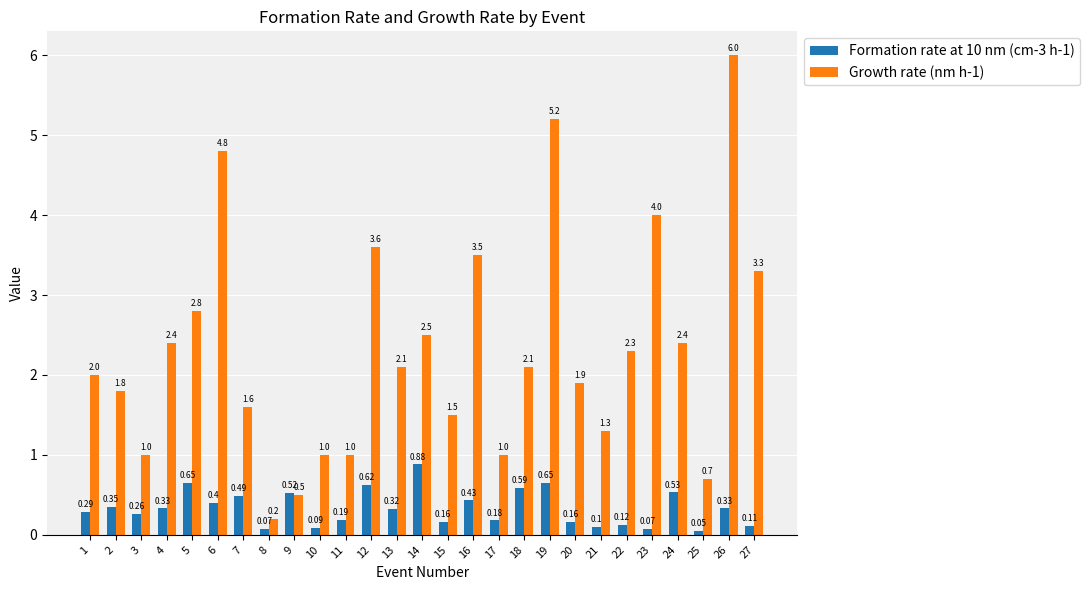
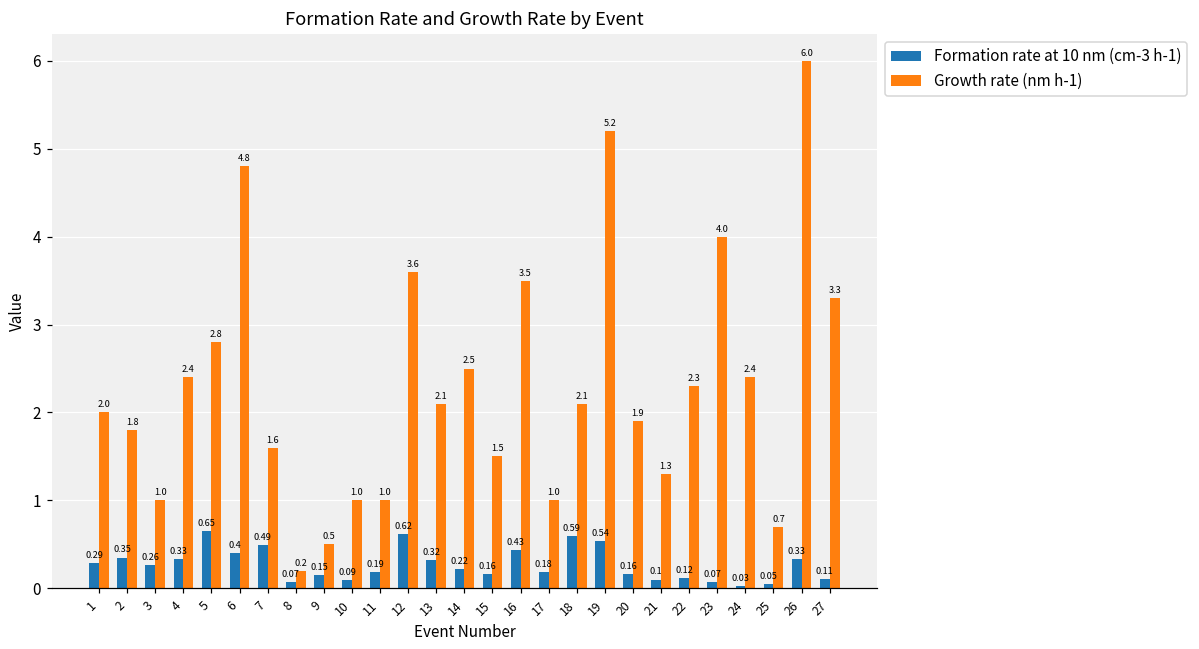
  {
    "Formation rate at 10 nm (cm-3 h-1)": {
      "1": 0.29,
      "2": 0.35,
      "3": 0.26,
      "4": 0.33,
      "5": 0.65,
      "6": 0.4,
      "7": 0.49,
      "8": 0.07,
-     "9": 0.52,
+     "9": 0.15,
      "10": 0.09,
      "11": 0.19,
      "12": 0.62,
      "13": 0.32,
-     "14": 0.88,
+     "14": 0.22,
      "15": 0.16,
      "16": 0.43,
      "17": 0.18,
      "18": 0.59,
-     "19": 0.65,
+     "19": 0.54,
      "20": 0.16,
      "21": 0.1,
      "22": 0.12,
      "23": 0.07,
-     "24": 0.53,
+     "24": 0.03,
      "25": 0.05,
      "26": 0.33,
      "27": 0.11
    },
    "Growth rate (nm h-1)": {
      "1": 2.0,
      "2": 1.8,
      "3": 1.0,
      "4": 2.4,
      "5": 2.8,
      "6": 4.8,
      "7": 1.6,
      "8": 0.2,
      "9": 0.5,
      "10": 1.0,
      "11": 1.0,
      "12": 3.6,
      "13": 2.1,
      "14": 2.5,
      "15": 1.5,
      "16": 3.5,
      "17": 1.0,
      "18": 2.1,
      "19": 5.2,
      "20": 1.9,
      "21": 1.3,
      "22": 2.3,
      "23": 4.0,
      "24": 2.4,
      "25": 0.7,
      "26": 6.0,
      "27": 3.3
    }
  }
